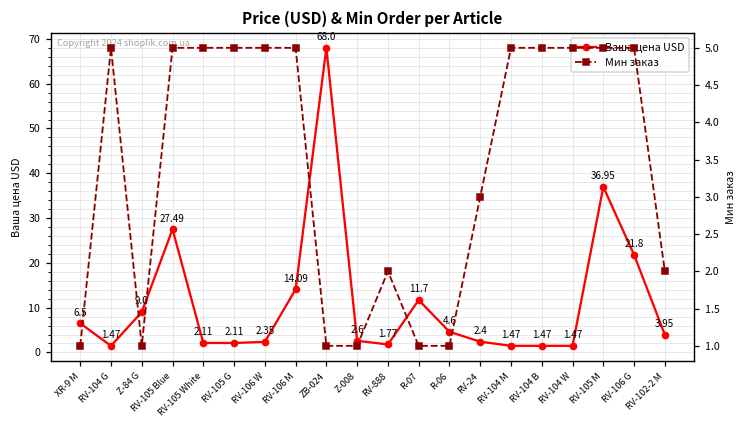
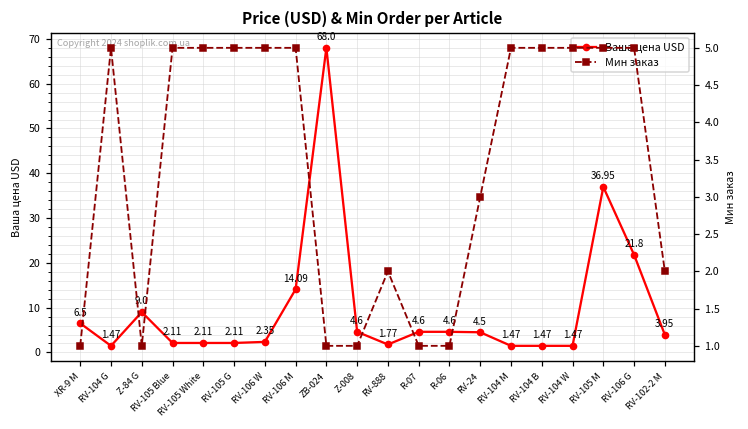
  {
    "Ваша цена USD": {
      "XR-9 M": 6.5,
      "RV-104 G": 1.47,
      "Z-84 G": 9.0,
-     "RV-105 Blue": 27.49,
+     "RV-105 Blue": 2.11,
      "RV-105 White": 2.11,
      "RV-105 G": 2.11,
      "RV-106 W": 2.35,
      "RV-106 M": 14.09,
      "ZB-024": 68.0,
-     "Z-008": 2.6,
+     "Z-008": 4.6,
      "RV-888": 1.77,
-     "R-07": 11.7,
+     "R-07": 4.6,
      "R-06": 4.6,
-     "RV-24": 2.4,
+     "RV-24": 4.5,
      "RV-104 M": 1.47,
      "RV-104 B": 1.47,
      "RV-104 W": 1.47,
      "RV-105 M": 36.95,
      "RV-106 G": 21.8,
      "RV-102-2 M": 3.95
    }
  }
